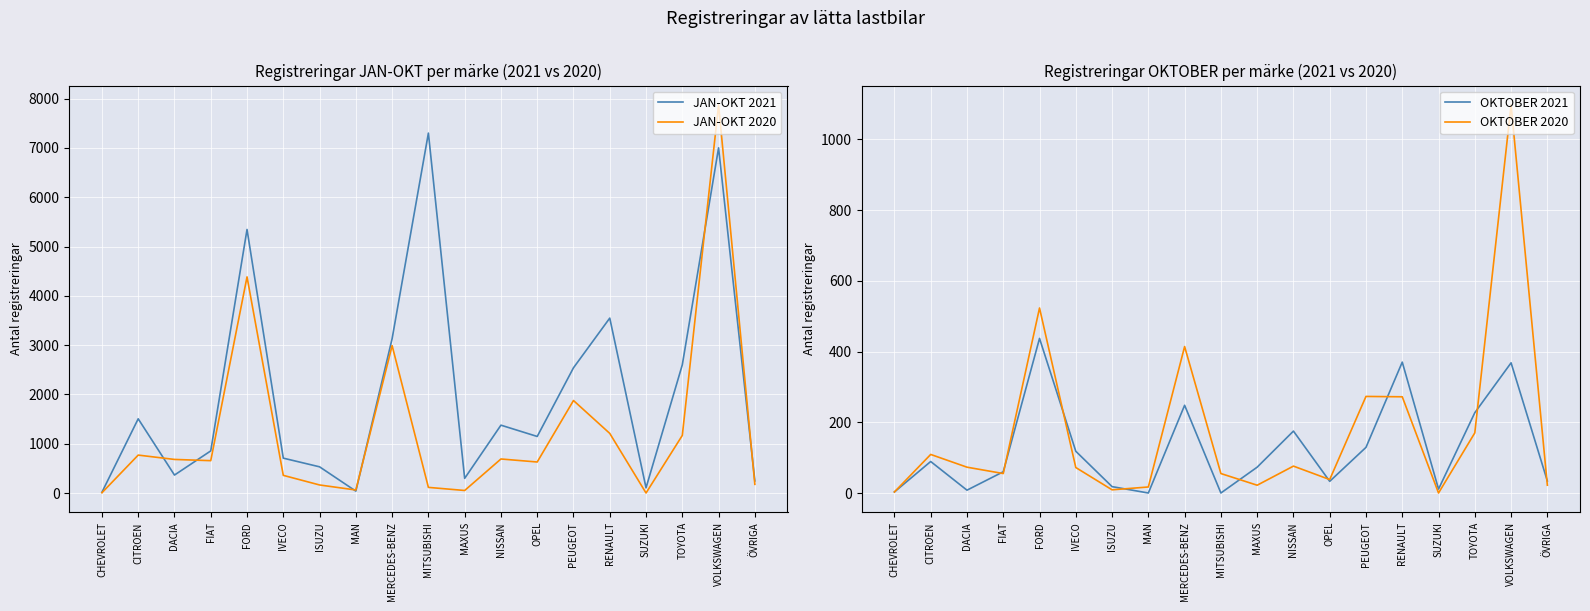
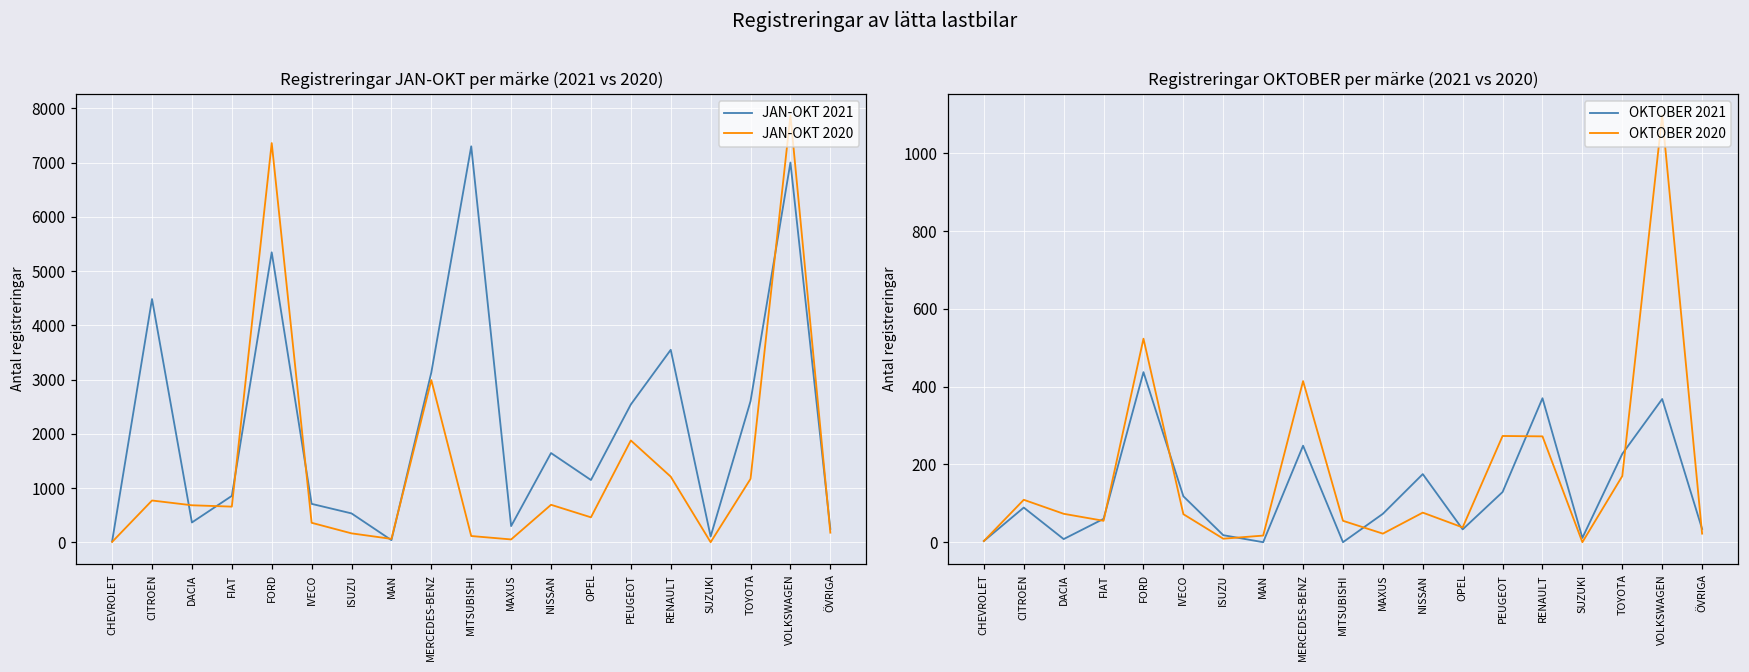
  {
    "Registreringar JAN-OKT per märke (2021 vs 2020)": {
      "JAN-OKT 2021": {
-       "CITROEN": 1500,
+       "CITROEN": 4500,
        "DACIA": 400,
        "FIAT": 900,
        "FORD": 5300,
        "IVECO": 700,
        "ISUZU": 500,
        "MERCEDES-BENZ": 3100,
        "MITSUBISHI": 7300,
        "MAXUS": 300,
-       "NISSAN": 1400,
+       "NISSAN": 1600,
        "OPEL": 1100,
        "PEUGEOT": 2500,
        "RENAULT": 3500,
        "SUZUKI": 100,
        "TOYOTA": 2600,
        "VOLKSWAGEN": 7000,
        "ÖVRIGA": 200
      },
      "JAN-OKT 2020": {
        "CITROEN": 800,
        "DACIA": 700,
        "FIAT": 700,
-       "FORD": 4400,
+       "FORD": 7400,
        "IVECO": 400,
        "ISUZU": 200,
        "MERCEDES-BENZ": 3000,
        "MITSUBISHI": 100,
        "MAXUS": 100,
        "NISSAN": 700,
-       "OPEL": 600,
+       "OPEL": 500,
        "PEUGEOT": 1900,
        "RENAULT": 1200,
        "SUZUKI": 0,
        "TOYOTA": 1200,
        "ÖVRIGA": 200
      }
    },
    "Registreringar OKTOBER per märke (2021 vs 2020)": {
      "OKTOBER 2021": {
        "CITROEN": 90,
        "DACIA": 10,
        "FORD": 440,
        "IVECO": 120,
        "ISUZU": 20,
        "MAN": 0,
        "MERCEDES-BENZ": 250,
        "MITSUBISHI": 0,
        "MAXUS": 70,
        "NISSAN": 180,
        "PEUGEOT": 130,
        "RENAULT": 370,
        "SUZUKI": 10,
        "TOYOTA": 230,
        "VOLKSWAGEN": 370,
        "ÖVRIGA": 30
      },
      "OKTOBER 2020": {
        "CITROEN": 110,
        "DACIA": 70,
        "FORD": 520,
        "IVECO": 70,
        "ISUZU": 10,
        "MAN": 20,
        "MERCEDES-BENZ": 410,
        "MITSUBISHI": 60,
        "MAXUS": 20,
        "NISSAN": 80,
        "PEUGEOT": 270,
        "RENAULT": 270,
        "SUZUKI": 0,
        "TOYOTA": 170,
        "ÖVRIGA": 20
      }
    }
  }
